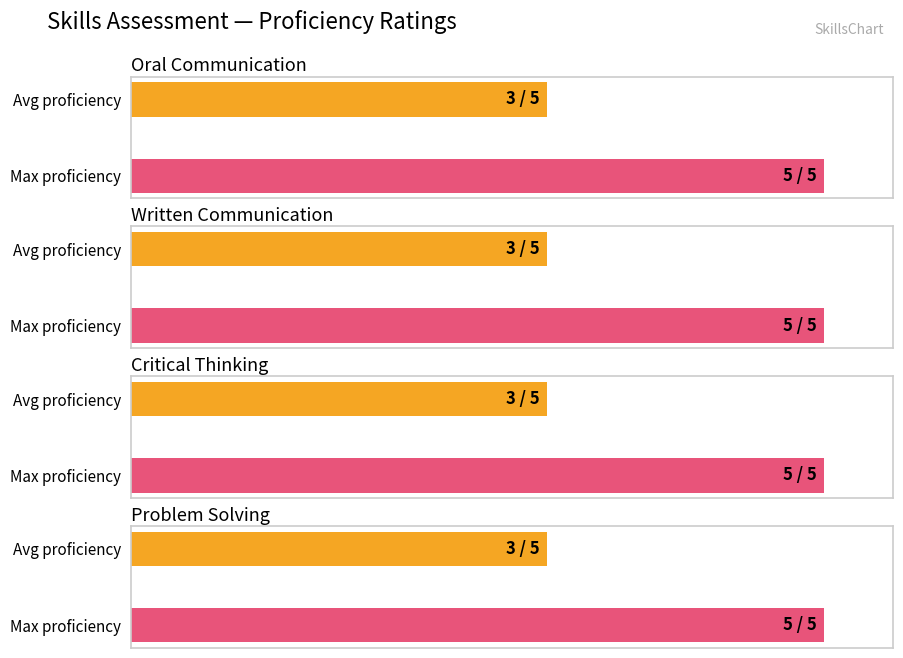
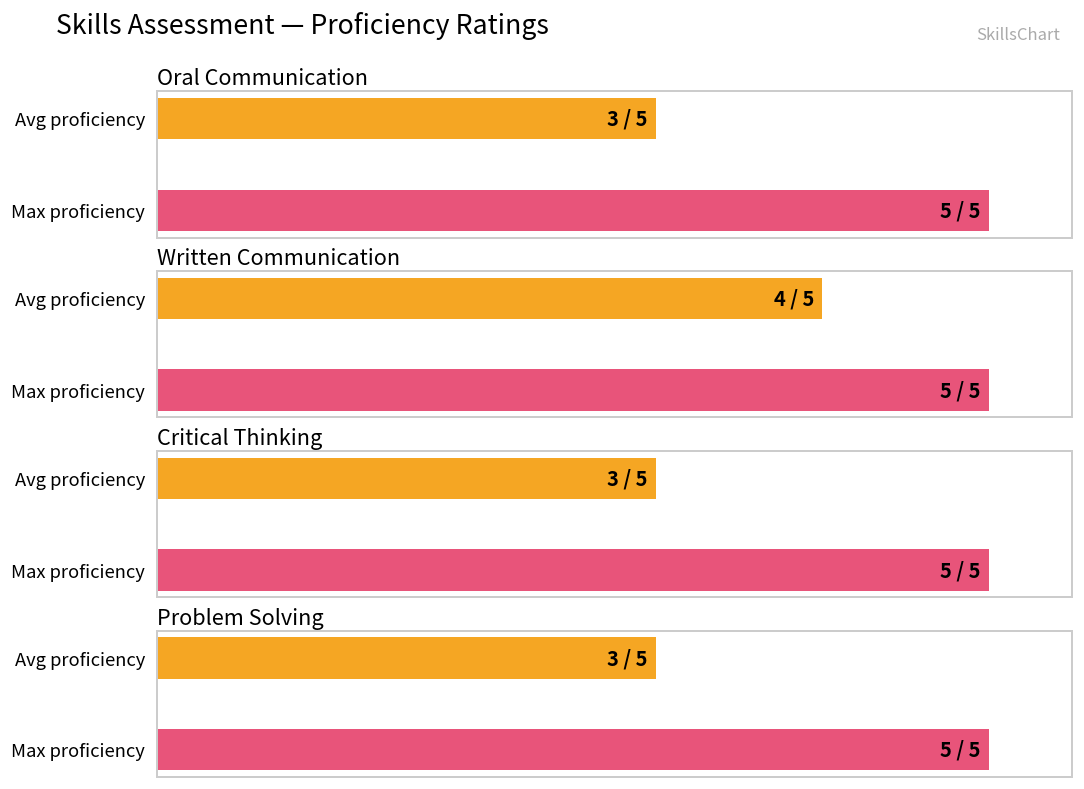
  {
    "Oral Communication": {
      "Avg proficiency": 3,
      "Max proficiency": 5
    },
    "Written Communication": {
-     "Avg proficiency": 3,
+     "Avg proficiency": 4,
      "Max proficiency": 5
    },
    "Critical Thinking": {
      "Avg proficiency": 3,
      "Max proficiency": 5
    },
    "Problem Solving": {
      "Avg proficiency": 3,
      "Max proficiency": 5
    }
  }
